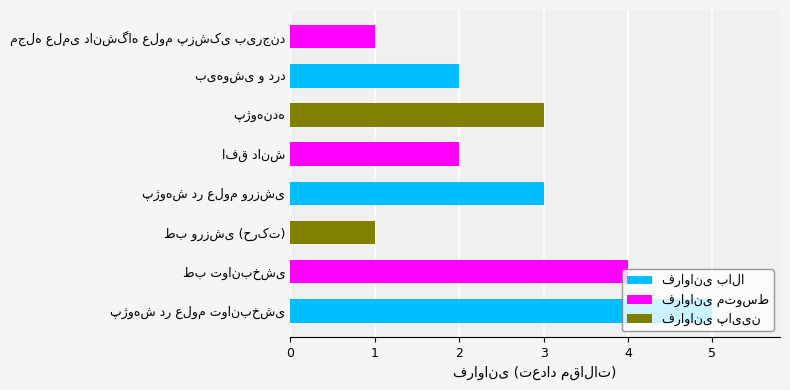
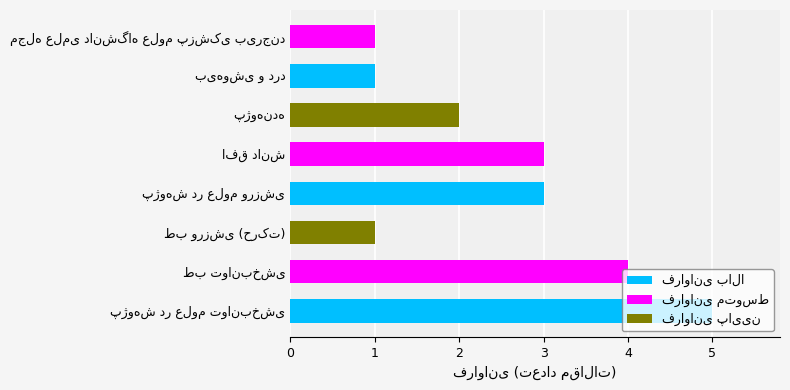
  {
    "مجله علمی دانشگاه علوم پزشکی بیرجند": 1,
-   "بیهوشی و درد": 2,
-   "پژوهنده": 3,
-   "افق دانش": 2,
+   "بیهوشی و درد": 1,
+   "پژوهنده": 2,
+   "افق دانش": 3,
    "پژوهش در علوم ورزشی": 3,
    "طب ورزشی (حرکت)": 1
  }
